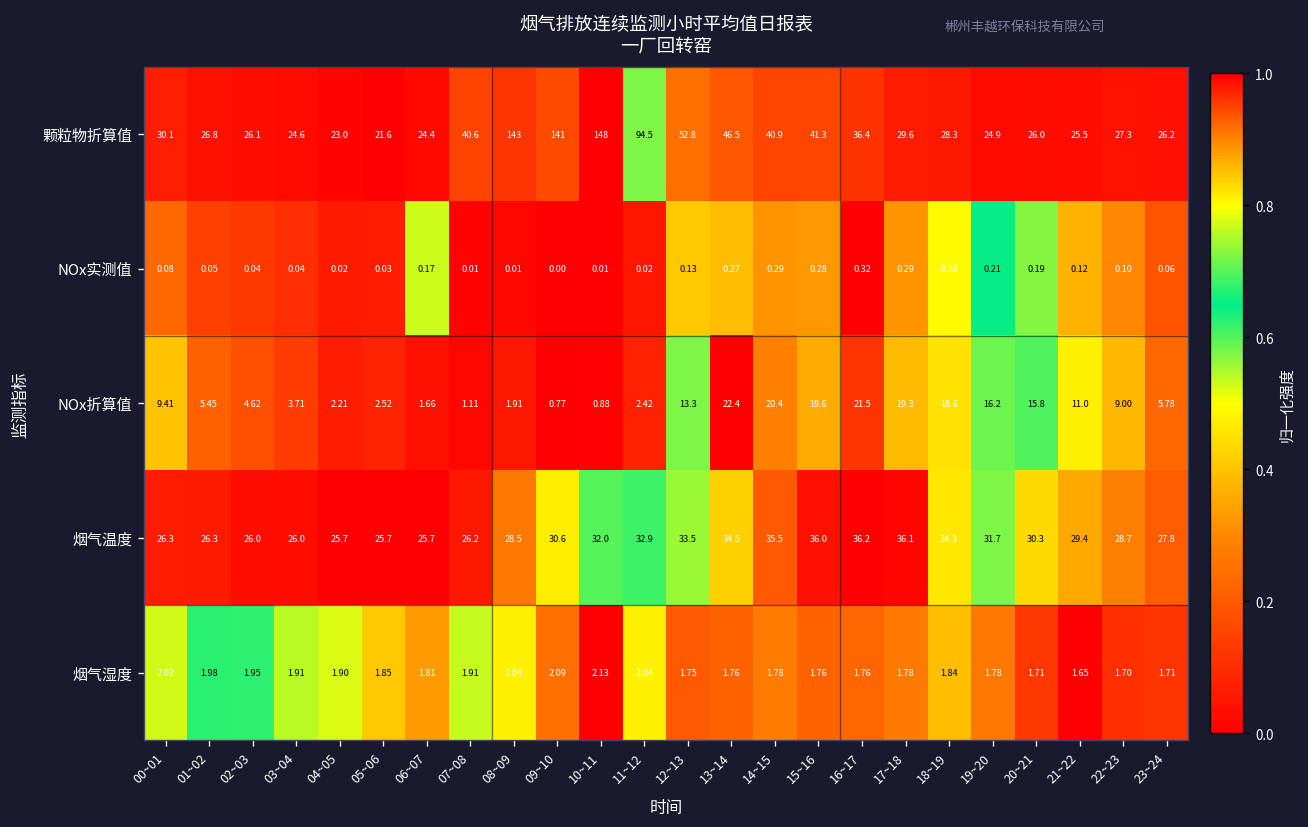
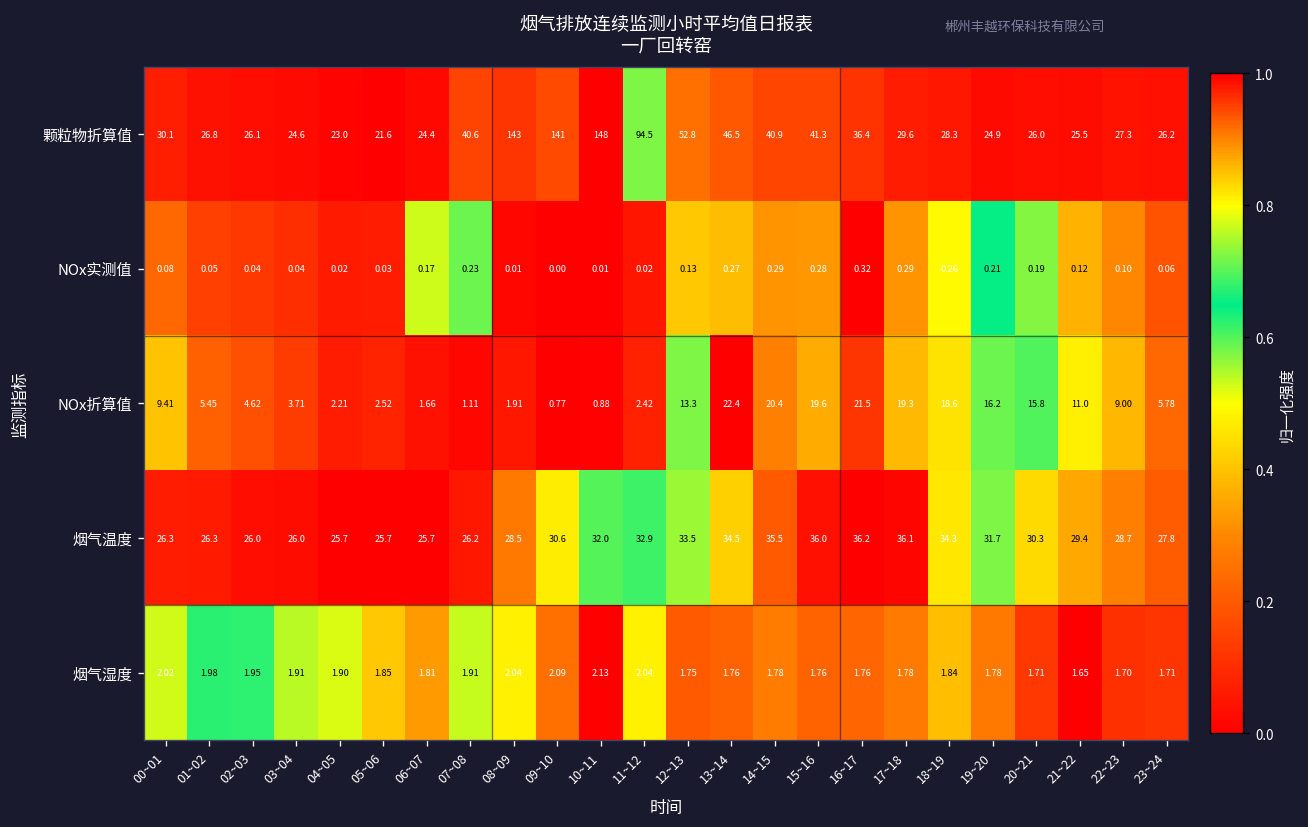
  {
    "颗粒物折算值": {
      "00~01": 30.1,
      "01~02": 26.8,
      "02~03": 26.1,
      "03~04": 24.6,
      "04~05": 23.0,
      "05~06": 21.6,
      "06~07": 24.4,
      "07~08": 40.6,
      "08~09": 143,
      "09~10": 141,
      "10~11": 148,
      "11~12": 94.5,
      "12~13": 52.8,
      "13~14": 46.5,
      "14~15": 40.9,
      "15~16": 41.3,
      "16~17": 36.4,
      "17~18": 29.6,
      "18~19": 28.3,
      "19~20": 24.9,
      "20~21": 26.0,
      "21~22": 25.5,
      "22~23": 27.3,
      "23~24": 26.2
    },
    "NOx实测值": {
      "00~01": 0.08,
      "01~02": 0.05,
      "02~03": 0.04,
      "03~04": 0.04,
      "04~05": 0.02,
      "05~06": 0.03,
      "06~07": 0.17,
-     "07~08": 0.01,
+     "07~08": 0.23,
      "08~09": 0.01,
      "09~10": 0.00,
      "10~11": 0.01,
      "11~12": 0.02,
      "12~13": 0.13,
      "13~14": 0.27,
      "14~15": 0.29,
      "15~16": 0.28,
      "16~17": 0.32,
      "17~18": 0.29,
      "18~19": 0.26,
      "19~20": 0.21,
      "20~21": 0.19,
      "21~22": 0.12,
      "22~23": 0.10,
      "23~24": 0.06
    },
    "NOx折算值": {
      "00~01": 9.41,
      "01~02": 5.45,
      "02~03": 4.62,
      "03~04": 3.71,
      "04~05": 2.21,
      "05~06": 2.52,
      "06~07": 1.66,
      "07~08": 1.11,
      "08~09": 1.91,
      "09~10": 0.77,
      "10~11": 0.88,
      "11~12": 2.42,
      "12~13": 13.3,
      "13~14": 22.4,
      "14~15": 20.4,
      "15~16": 19.6,
      "16~17": 21.5,
      "17~18": 19.3,
      "18~19": 18.6,
      "19~20": 16.2,
      "20~21": 15.8,
      "21~22": 11.0,
      "22~23": 9.00,
      "23~24": 5.78
    },
    "烟气温度": {
      "00~01": 26.3,
      "01~02": 26.3,
      "02~03": 26.0,
      "03~04": 26.0,
      "04~05": 25.7,
      "05~06": 25.7,
      "06~07": 25.7,
      "07~08": 26.2,
      "08~09": 28.5,
      "09~10": 30.6,
      "10~11": 32.0,
      "11~12": 32.9,
      "12~13": 33.5,
      "13~14": 34.5,
      "14~15": 35.5,
      "15~16": 36.0,
      "16~17": 36.2,
      "17~18": 36.1,
      "18~19": 34.3,
      "19~20": 31.7,
      "20~21": 30.3,
      "21~22": 29.4,
      "22~23": 28.7,
      "23~24": 27.8
    },
    "烟气湿度": {
      "00~01": 2.02,
      "01~02": 1.98,
      "02~03": 1.95,
      "03~04": 1.91,
      "04~05": 1.90,
      "05~06": 1.85,
      "06~07": 1.81,
      "07~08": 1.91,
      "08~09": 2.04,
      "09~10": 2.09,
      "10~11": 2.13,
      "11~12": 2.04,
      "12~13": 1.75,
      "13~14": 1.76,
      "14~15": 1.78,
      "15~16": 1.76,
      "16~17": 1.76,
      "17~18": 1.78,
      "18~19": 1.84,
      "19~20": 1.78,
      "20~21": 1.71,
      "21~22": 1.65,
      "22~23": 1.70,
      "23~24": 1.71
    }
  }
